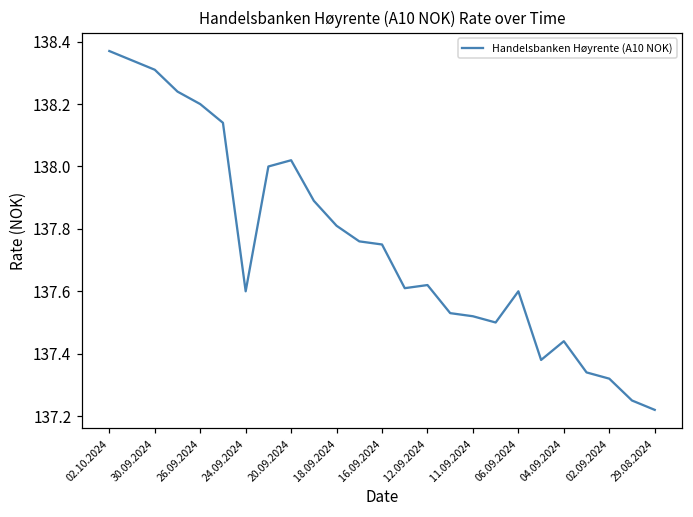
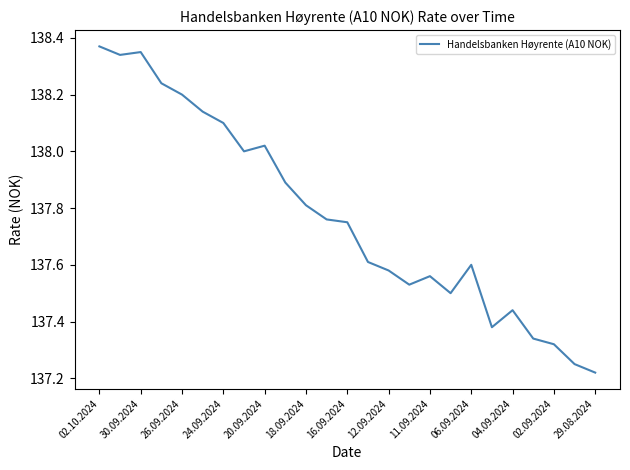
  {
    "02.10.2024": 138.37,
-   "30.09.2024": 138.31,
+   "30.09.2024": 138.35,
    "26.09.2024": 138.20,
-   "24.09.2024": 137.6,
+   "24.09.2024": 138.1,
    "20.09.2024": 138.02,
    "18.09.2024": 137.81,
    "16.09.2024": 137.75,
-   "12.09.2024": 137.62,
-   "11.09.2024": 137.52,
+   "12.09.2024": 137.58,
+   "11.09.2024": 137.56,
    "06.09.2024": 137.60,
    "04.09.2024": 137.44,
    "02.09.2024": 137.32,
    "29.08.2024": 137.22
  }
